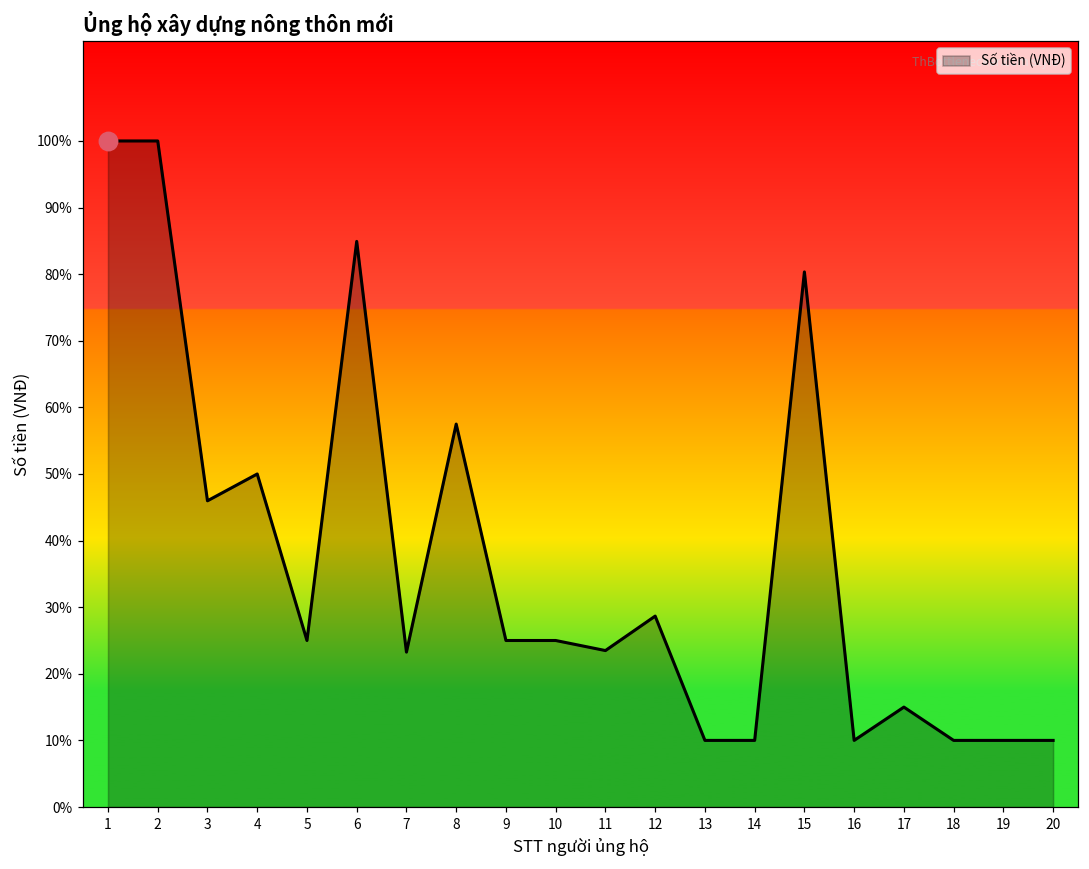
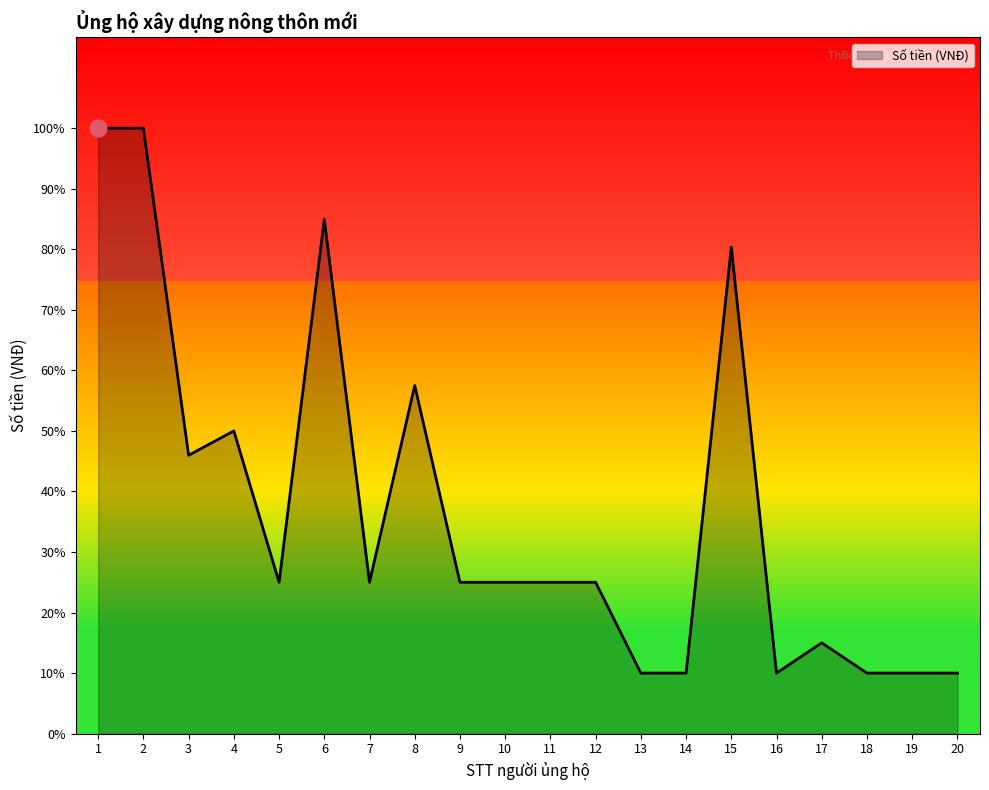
  {
    "Số tiền (VNĐ)": {
      "2": "100%",
      "3": "46%",
      "4": "50%",
      "5": "25%",
      "6": "85%",
-     "7": "23%",
+     "7": "25%",
      "8": "57%",
      "9": "25%",
      "10": "25%",
-     "11": "23%",
-     "12": "29%",
+     "11": "25%",
+     "12": "25%",
      "13": "10%",
      "14": "10%",
      "15": "80%",
      "16": "10%",
      "17": "15%",
      "18": "10%",
      "19": "10%",
      "20": "10%"
    }
  }
